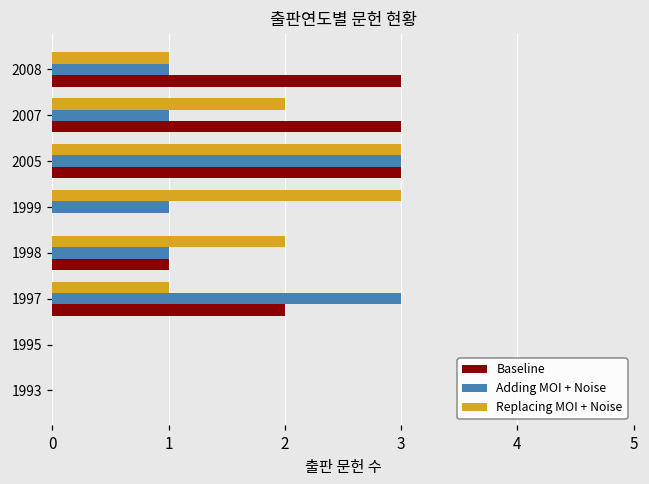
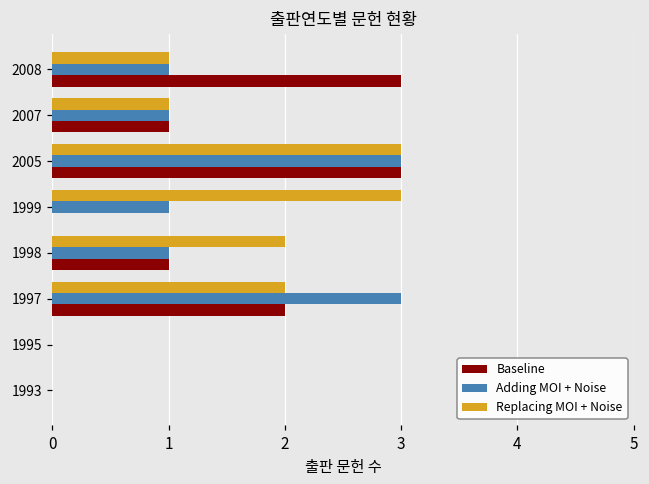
  {
    "Baseline": {
      "2008": 3,
-     "2007": 3,
+     "2007": 1,
      "2005": 3,
      "1999": 0,
      "1998": 1,
      "1997": 2,
      "1995": 0,
      "1993": 0
    },
    "Adding MOI + Noise": {
      "2008": 1,
      "2007": 1,
      "2005": 3,
      "1999": 1,
      "1998": 1,
      "1997": 3,
      "1995": 0,
      "1993": 0
    },
    "Replacing MOI + Noise": {
      "2008": 1,
-     "2007": 2,
+     "2007": 1,
      "2005": 3,
      "1999": 3,
      "1998": 2,
-     "1997": 1,
+     "1997": 2,
      "1995": 0,
      "1993": 0
    }
  }
